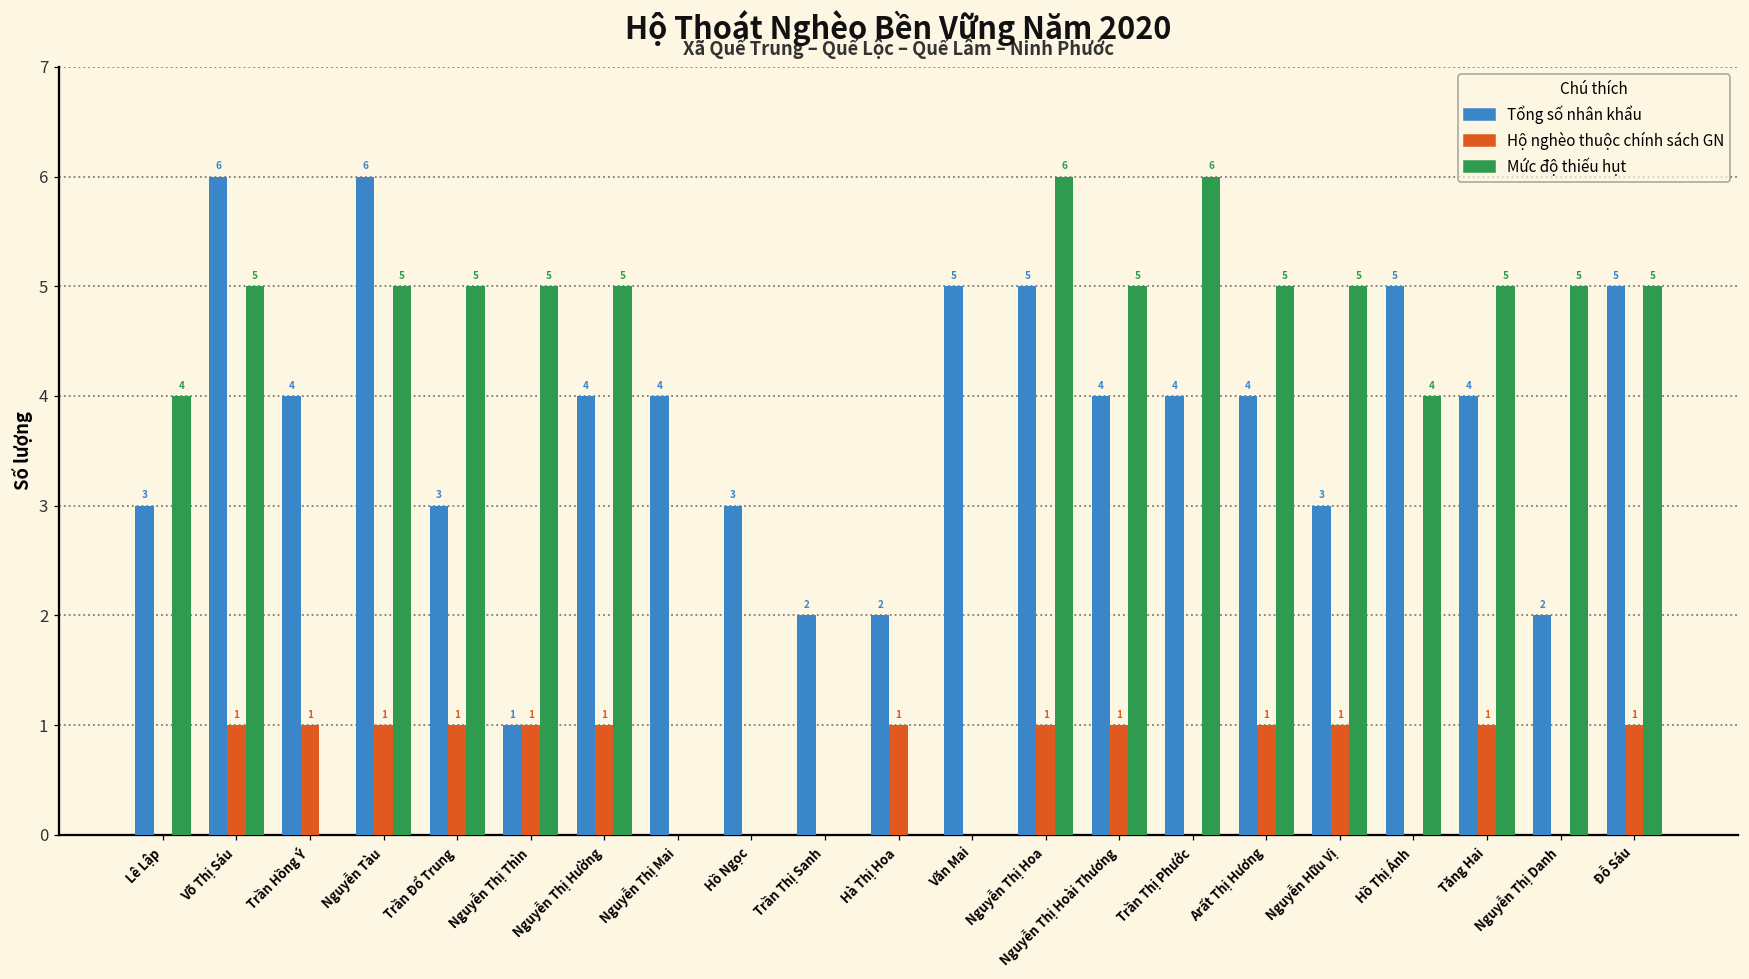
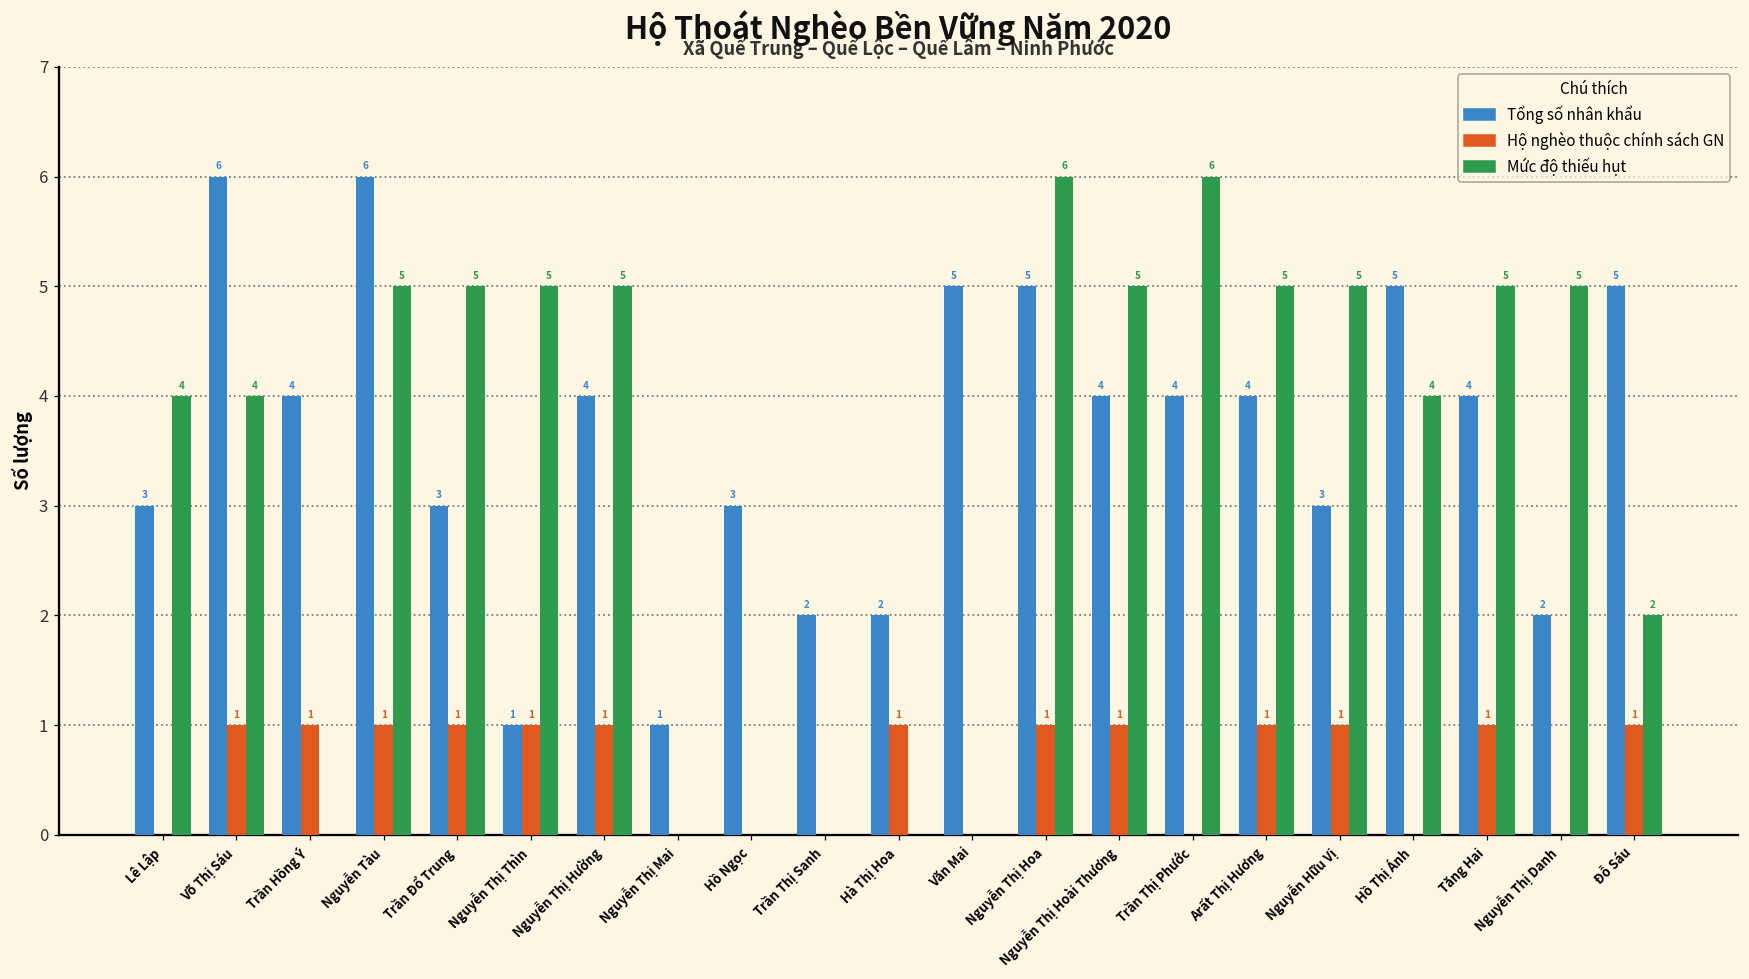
  {
    "Tổng số nhân khẩu": {
      "Lê Lập": 3,
      "Võ Thị Sáu": 6,
      "Trần Hồng Ý": 4,
      "Nguyễn Tàu": 6,
      "Trần Đổ Trung": 3,
      "Nguyễn Thị Thìn": 1,
      "Nguyễn Thị Hường": 4,
-     "Nguyễn Thị Mai": 4,
+     "Nguyễn Thị Mai": 1,
      "Hồ Ngọc": 3,
      "Trần Thị Sanh": 2,
      "Hà Thị Hoa": 2,
      "Văn Mai": 5,
      "Nguyễn Thị Hoa": 5,
      "Nguyễn Thị Hoài Thương": 4,
      "Trần Thị Phước": 4,
      "Arất Thị Hương": 4,
      "Nguyễn Hữu Vị": 3,
      "Hồ Thị Ánh": 5,
      "Tăng Hai": 4,
      "Nguyễn Thị Danh": 2,
      "Đỗ Sáu": 5
    },
    "Hộ nghèo thuộc chính sách GN": {
      "Võ Thị Sáu": 1,
      "Trần Hồng Ý": 1,
      "Nguyễn Tàu": 1,
      "Trần Đổ Trung": 1,
      "Nguyễn Thị Thìn": 1,
      "Nguyễn Thị Hường": 1,
      "Hà Thị Hoa": 1,
      "Nguyễn Thị Hoa": 1,
      "Nguyễn Thị Hoài Thương": 1,
      "Arất Thị Hương": 1,
      "Nguyễn Hữu Vị": 1,
      "Tăng Hai": 1,
      "Đỗ Sáu": 1
    },
    "Mức độ thiếu hụt": {
      "Lê Lập": 4,
-     "Võ Thị Sáu": 5,
+     "Võ Thị Sáu": 4,
      "Nguyễn Tàu": 5,
      "Trần Đổ Trung": 5,
      "Nguyễn Thị Thìn": 5,
      "Nguyễn Thị Hường": 5,
      "Nguyễn Thị Hoa": 6,
      "Nguyễn Thị Hoài Thương": 5,
      "Trần Thị Phước": 6,
      "Arất Thị Hương": 5,
      "Nguyễn Hữu Vị": 5,
      "Hồ Thị Ánh": 4,
      "Tăng Hai": 5,
      "Nguyễn Thị Danh": 5,
-     "Đỗ Sáu": 5
+     "Đỗ Sáu": 2
    }
  }
